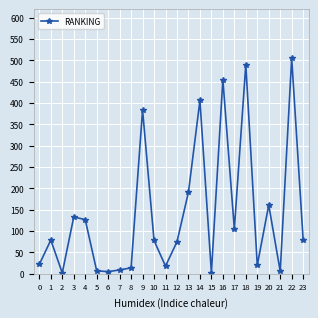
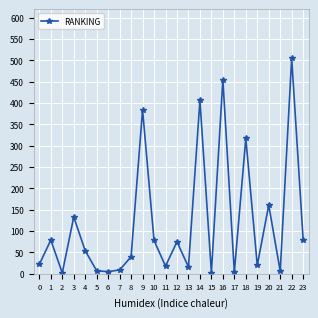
  {
    "0": 20,
    "1": 80,
    "2": 0,
    "3": 130,
-   "4": 130,
+   "4": 50,
    "5": 10,
    "6": 10,
    "7": 10,
-   "8": 10,
+   "8": 40,
    "9": 380,
    "10": 80,
    "11": 20,
    "12": 80,
-   "13": 190,
+   "13": 20,
    "14": 410,
    "15": 0,
    "16": 460,
-   "17": 110,
-   "18": 490,
+   "17": 0,
+   "18": 320,
    "19": 20,
    "20": 160,
    "21": 10,
    "22": 510,
    "23": 80
  }
